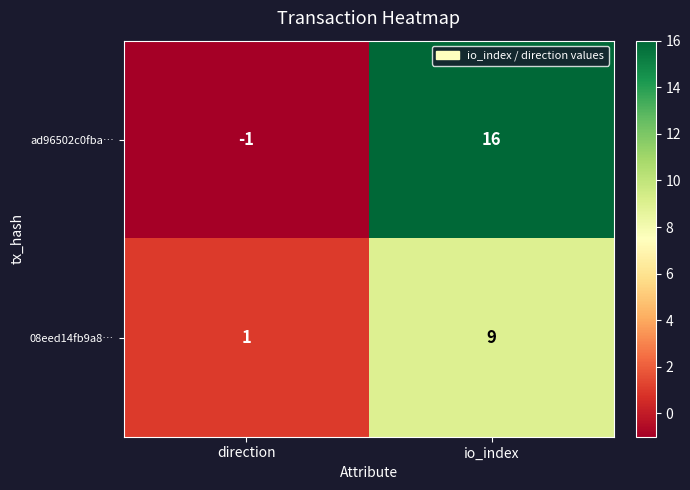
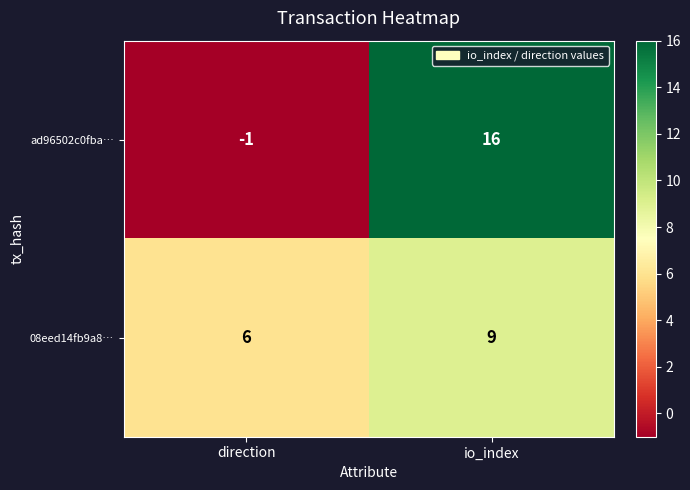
  {
    "ad96502c0fba…": {
      "direction": -1,
      "io_index": 16
    },
    "08eed14fb9a8…": {
-     "direction": 1,
+     "direction": 6,
      "io_index": 9
    }
  }
